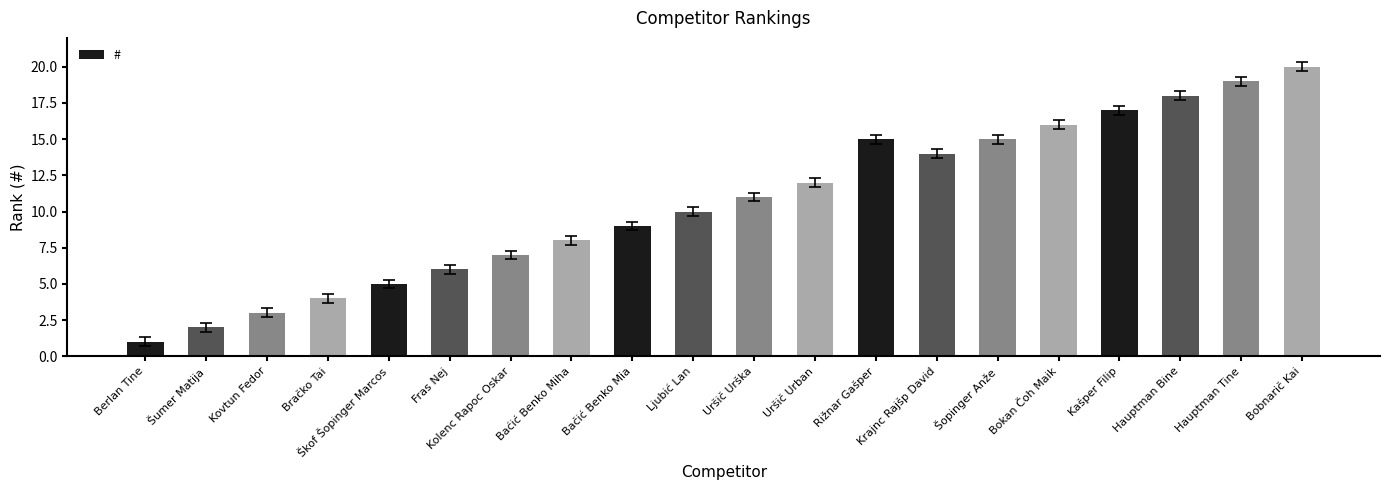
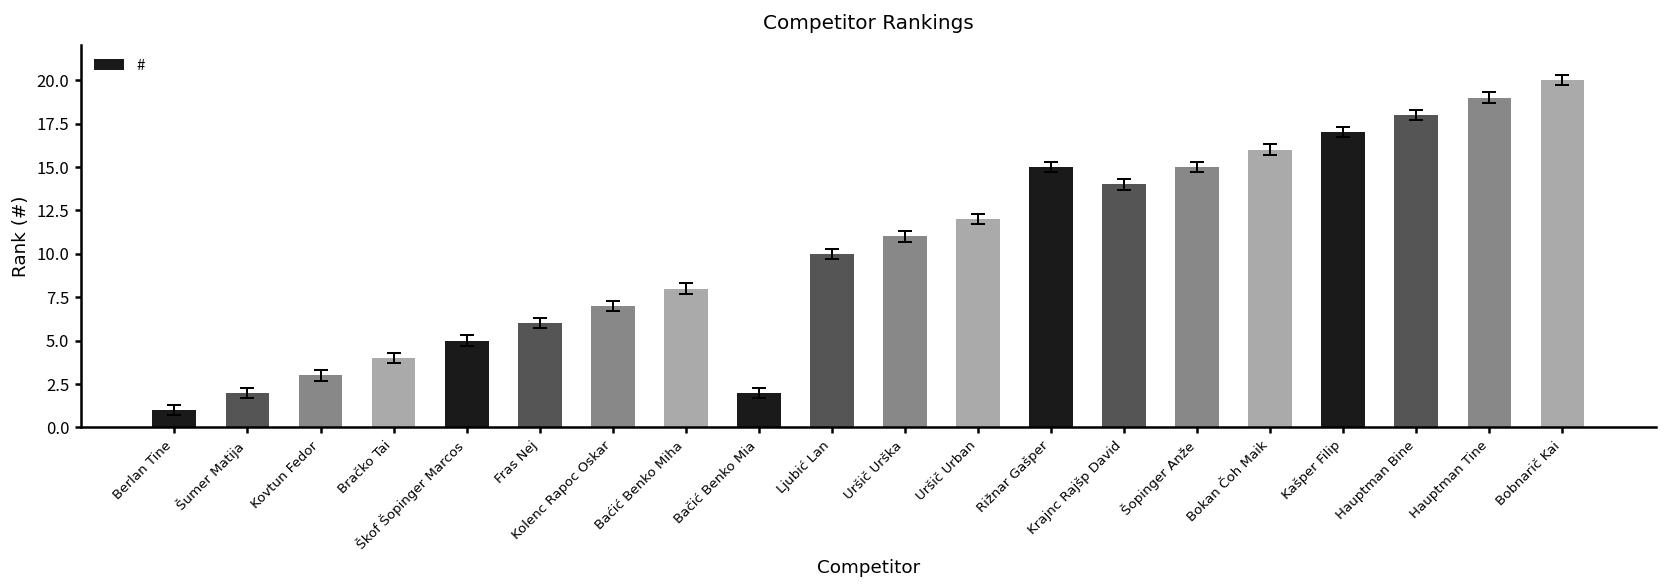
  {
    "#": {
      "Berlan Tine": 1,
      "Šumer Matija": 2,
      "Kovtun Fedor": 3,
      "Bračko Tai": 4,
      "Škof Šopinger Marcos": 5,
      "Fras Nej": 6,
      "Kolenc Rapoc Oskar": 7,
      "Baćić Benko Miha": 8,
-     "Bačić Benko Mia": 9,
+     "Bačić Benko Mia": 2,
      "Ljubić Lan": 10,
      "Uršič Urška": 11,
      "Uršič Urban": 12,
      "Rižnar Gašper": 15,
      "Krajnc Rajšp David": 14,
      "Šopinger Anže": 15,
      "Bokan Čoh Maik": 16,
      "Kašper Filip": 17,
      "Hauptman Bine": 18,
      "Hauptman Tine": 19,
      "Bobnarič Kai": 20
    }
  }
